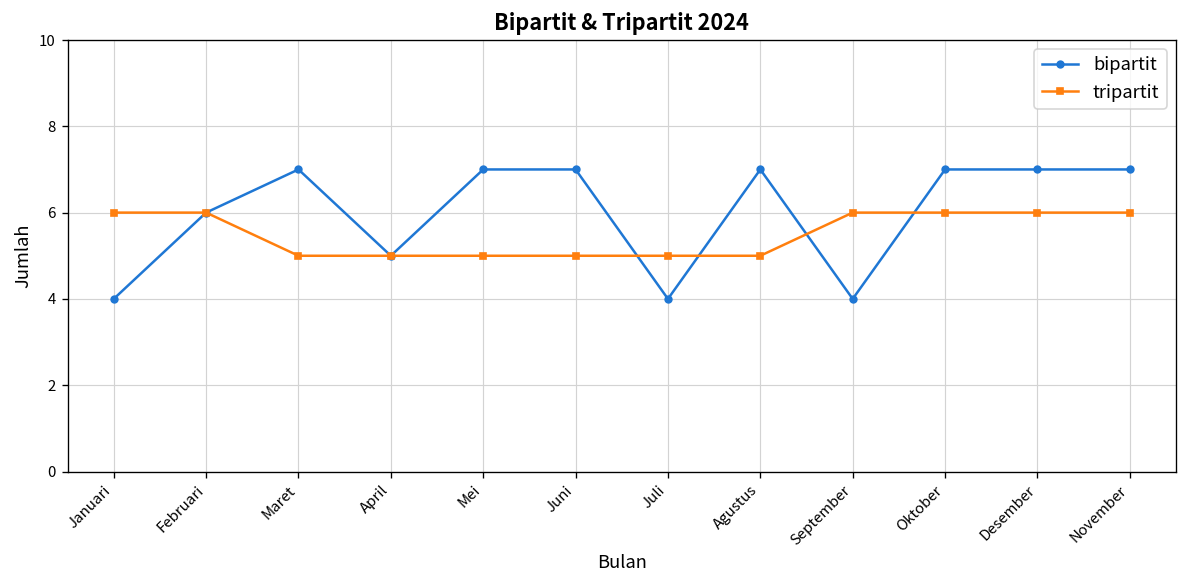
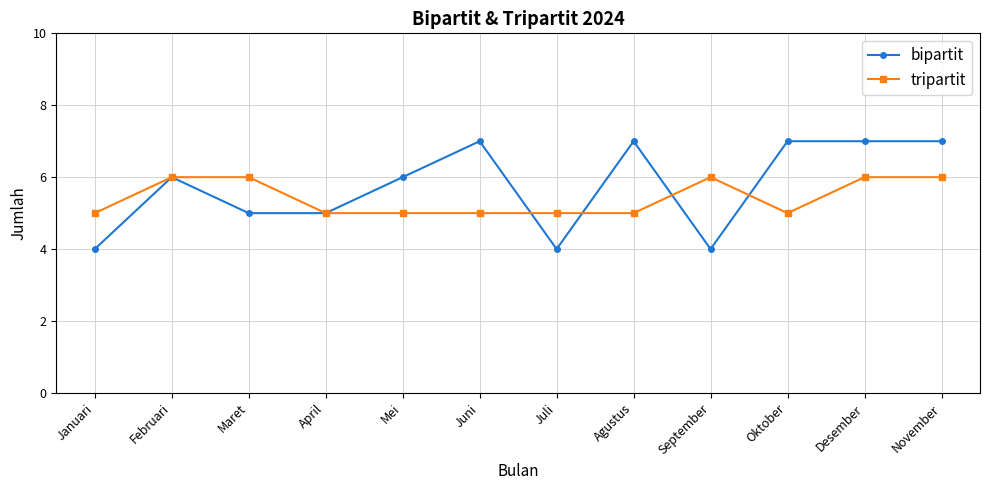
  {
    "bipartit": {
      "Januari": 4,
-     "Maret": 7,
-     "Mei": 7,
+     "Maret": 5,
+     "Mei": 6,
      "Juni": 7,
      "Juli": 4,
      "Agustus": 7,
      "September": 4,
      "Oktober": 7,
      "Desember": 7,
      "November": 7
    },
    "tripartit": {
-     "Januari": 6,
-     "Maret": 5,
+     "Januari": 5,
+     "Maret": 6,
      "Mei": 5,
      "Juni": 5,
      "Juli": 5,
      "Agustus": 5,
      "September": 6,
-     "Oktober": 6,
+     "Oktober": 5,
      "Desember": 6,
      "November": 6
    }
  }
